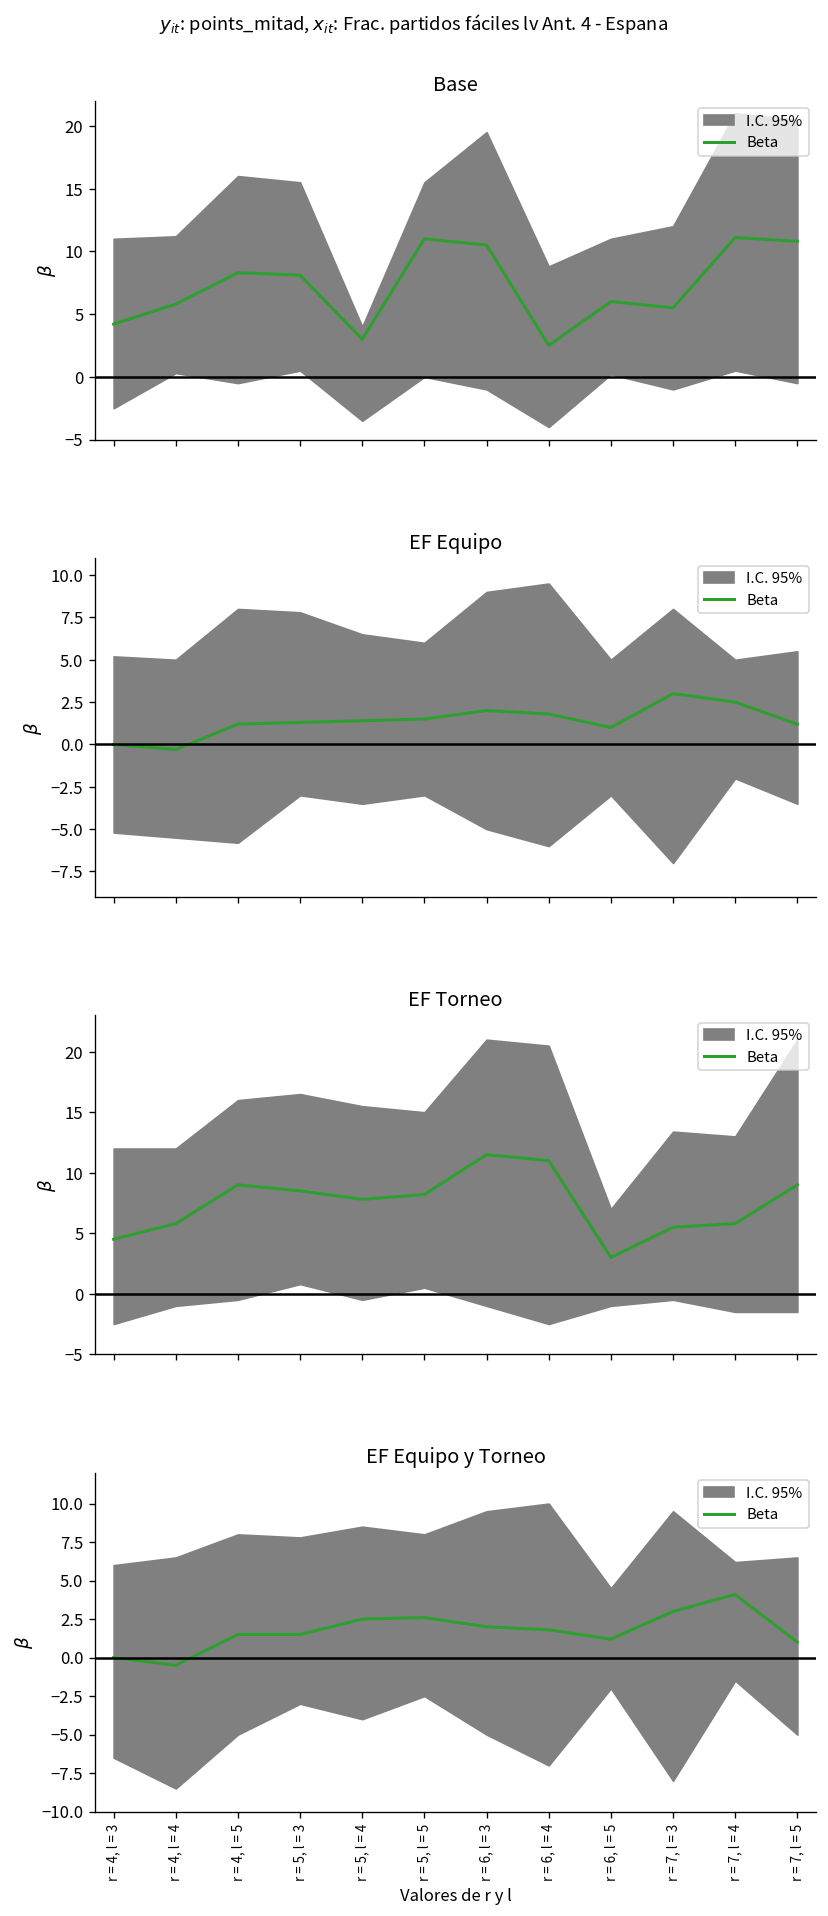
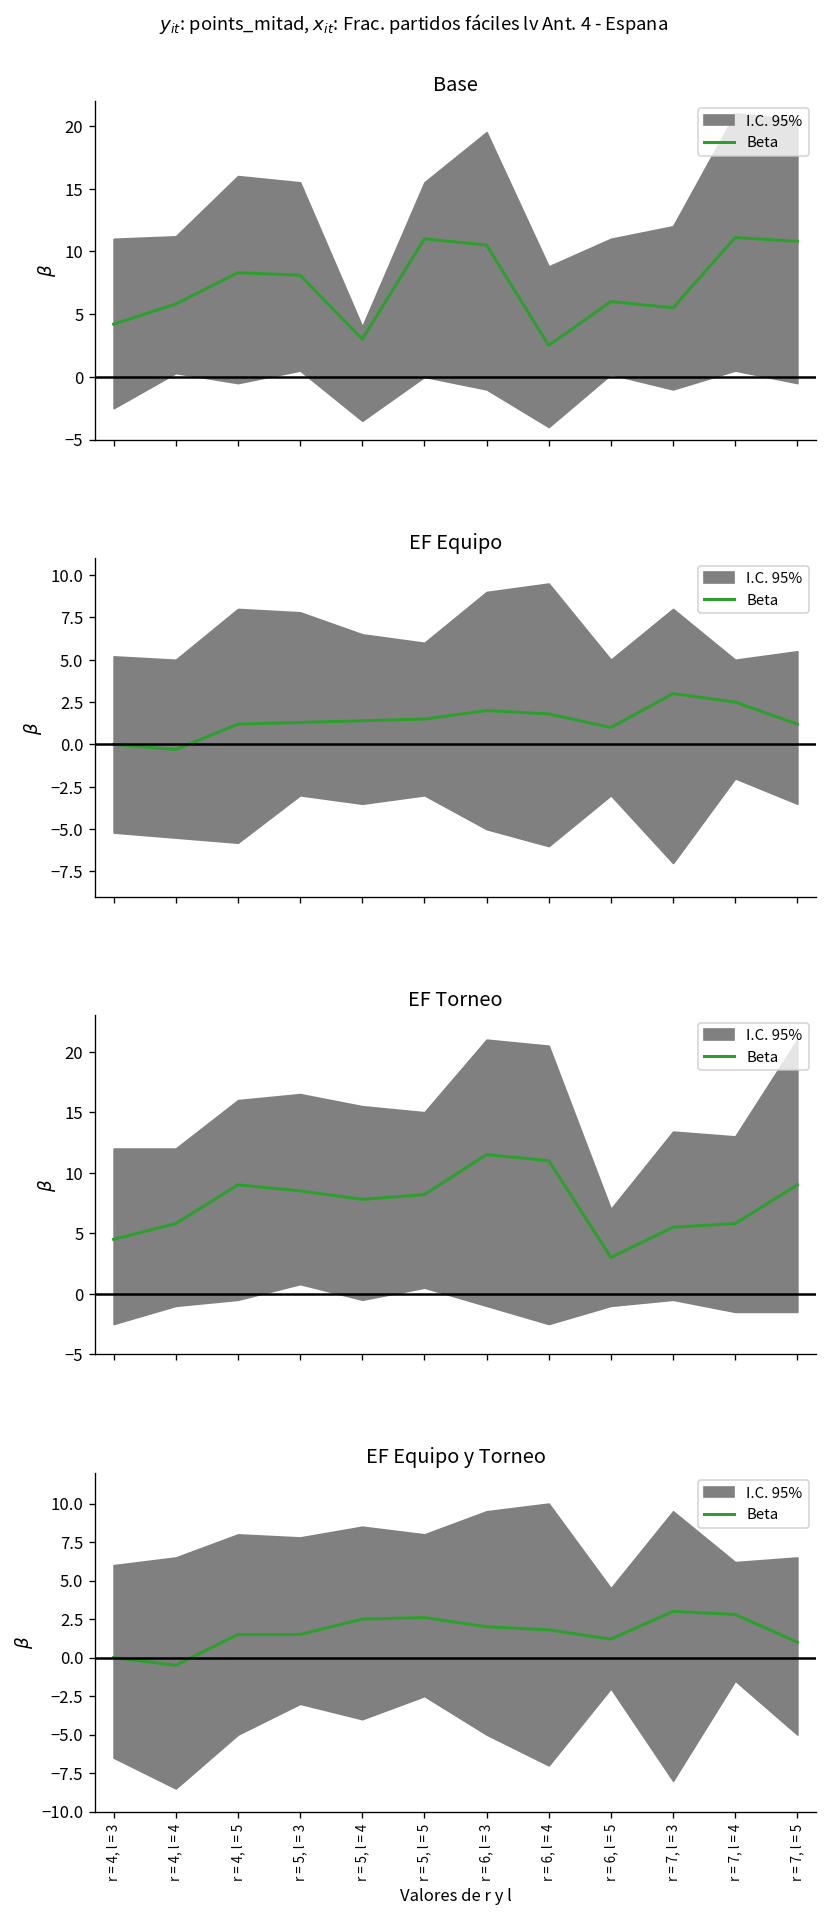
  {
    "EF Equipo y Torneo": {
      "Beta": {
        "r = 4, l = 3": 0.0,
        "r = 4, l = 4": -0.5,
        "r = 4, l = 5": 1.5,
        "r = 5, l = 3": 1.5,
        "r = 5, l = 4": 2.5,
        "r = 5, l = 5": 2.6,
        "r = 6, l = 3": 2.0,
        "r = 6, l = 4": 1.8,
        "r = 6, l = 5": 1.2,
        "r = 7, l = 3": 3.0,
-       "r = 7, l = 4": 4.1,
+       "r = 7, l = 4": 2.8,
        "r = 7, l = 5": 1.0
      }
    }
  }
